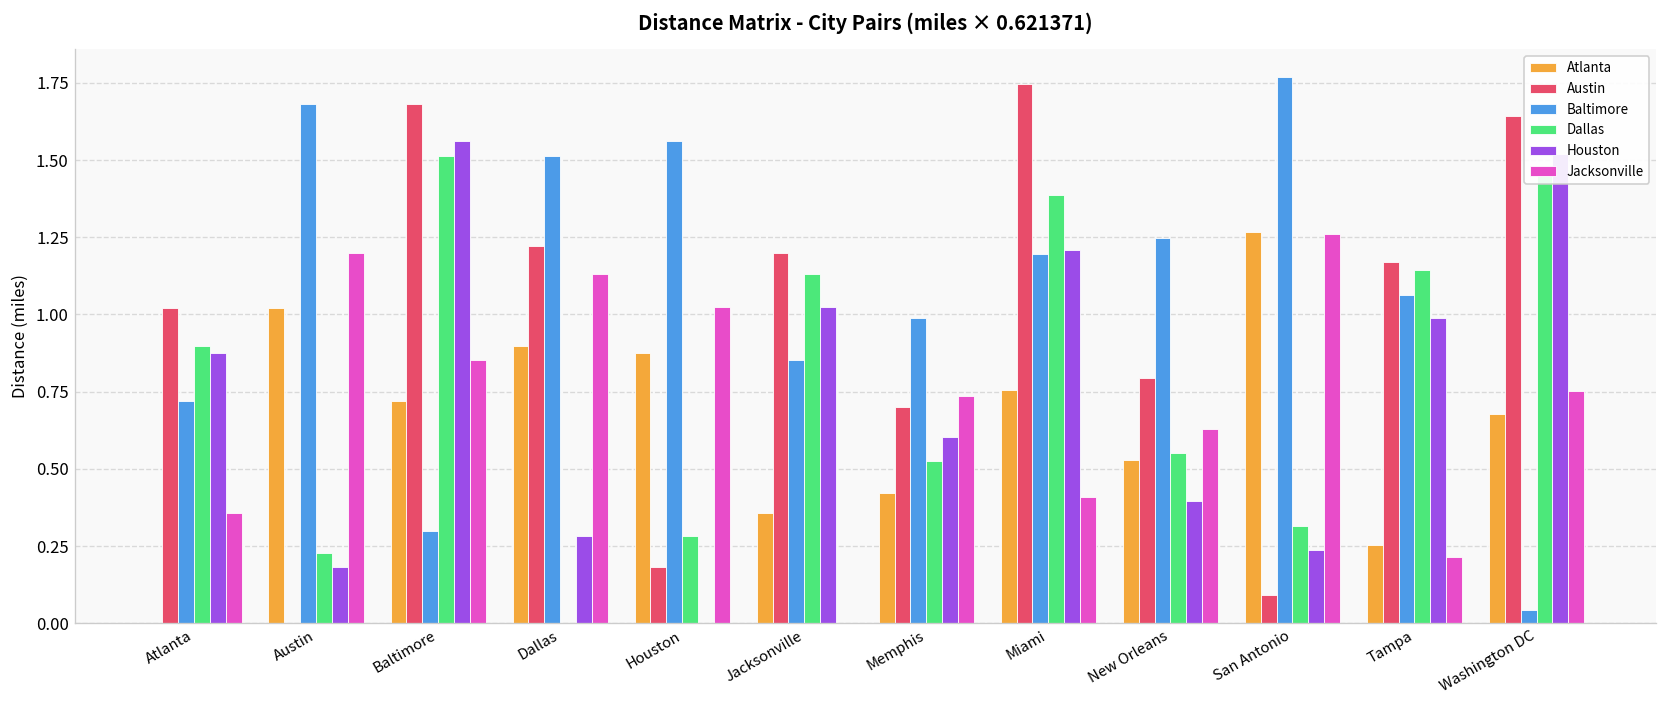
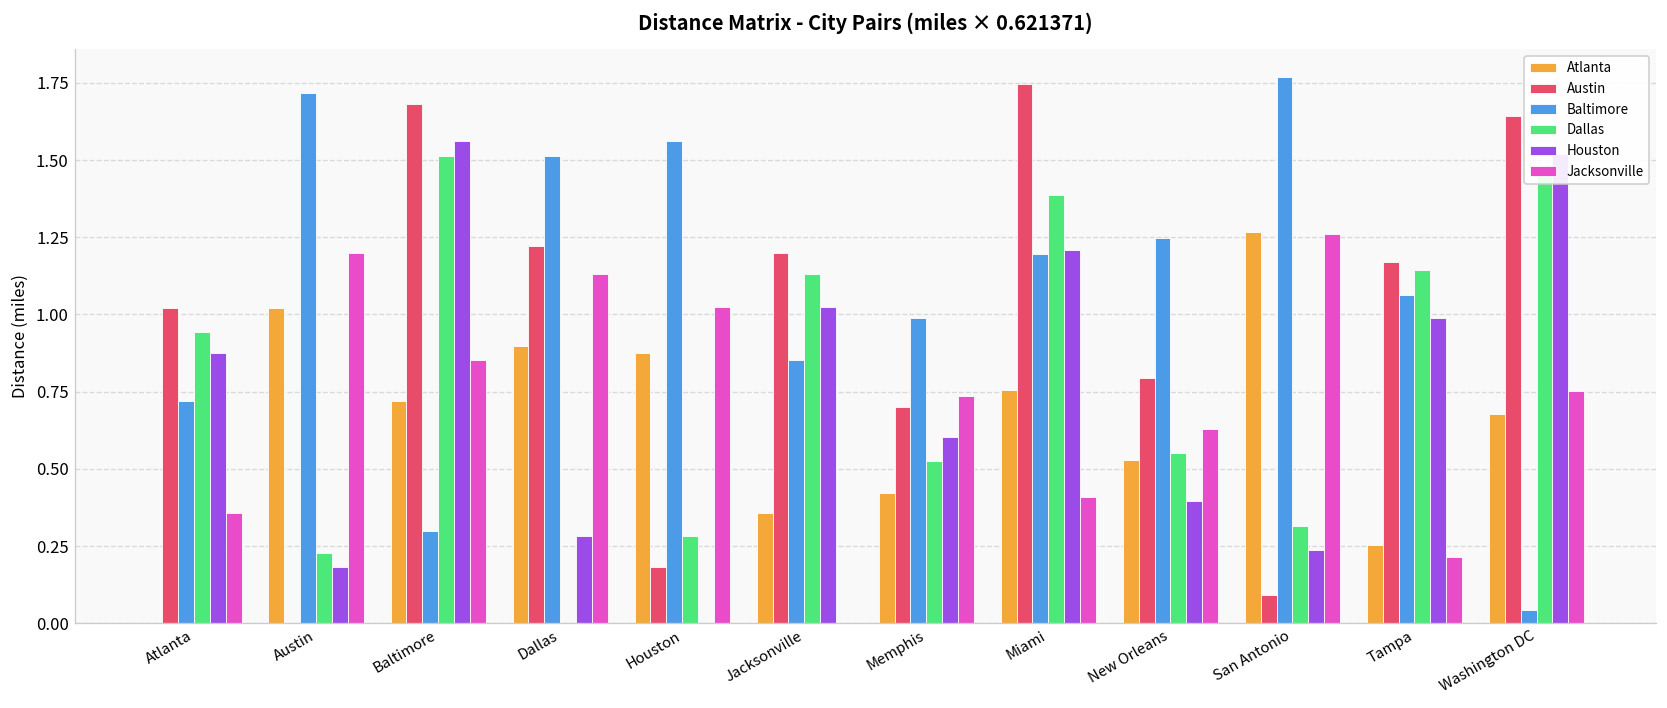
  {
    "Atlanta": {
      "Atlanta": 0.00,
      "Austin": 1.02,
      "Baltimore": 0.72,
      "Dallas": 0.90,
      "Houston": 0.88,
      "Jacksonville": 0.36,
      "Memphis": 0.42,
      "Miami": 0.76,
      "New Orleans": 0.53,
      "San Antonio": 1.27,
      "Tampa": 0.25,
      "Washington DC": 0.68
    },
    "Austin": {
      "Atlanta": 1.02,
      "Austin": 0.00,
      "Baltimore": 1.68,
      "Dallas": 1.22,
      "Houston": 0.18,
      "Jacksonville": 1.20,
      "Memphis": 0.70,
      "Miami": 1.75,
      "New Orleans": 0.79,
      "San Antonio": 0.09,
      "Tampa": 1.17,
      "Washington DC": 1.64
    },
    "Baltimore": {
      "Atlanta": 0.72,
-     "Austin": 1.68,
+     "Austin": 1.72,
      "Baltimore": 0.30,
      "Dallas": 1.51,
      "Houston": 1.56,
      "Jacksonville": 0.85,
      "Memphis": 0.99,
      "Miami": 1.19,
      "New Orleans": 1.25,
      "San Antonio": 1.77,
      "Tampa": 1.06,
      "Washington DC": 0.04
    },
    "Dallas": {
-     "Atlanta": 0.90,
+     "Atlanta": 0.94,
      "Austin": 0.23,
      "Baltimore": 1.51,
      "Dallas": 0.00,
      "Houston": 0.28,
      "Jacksonville": 1.13,
      "Memphis": 0.52,
      "Miami": 1.39,
      "New Orleans": 0.55,
      "San Antonio": 0.32,
      "Tampa": 1.15
    },
    "Houston": {
      "Atlanta": 0.88,
      "Austin": 0.18,
      "Baltimore": 1.56,
      "Dallas": 0.28,
      "Houston": 0.00,
      "Jacksonville": 1.02,
      "Memphis": 0.60,
      "Miami": 1.21,
      "New Orleans": 0.40,
      "San Antonio": 0.24,
      "Tampa": 0.99
    },
    "Jacksonville": {
      "Atlanta": 0.36,
      "Austin": 1.20,
      "Baltimore": 0.85,
      "Dallas": 1.13,
      "Houston": 1.02,
      "Jacksonville": 0.00,
      "Memphis": 0.74,
      "Miami": 0.41,
      "New Orleans": 0.63,
      "San Antonio": 1.26,
      "Tampa": 0.21,
      "Washington DC": 0.75
    }
  }
